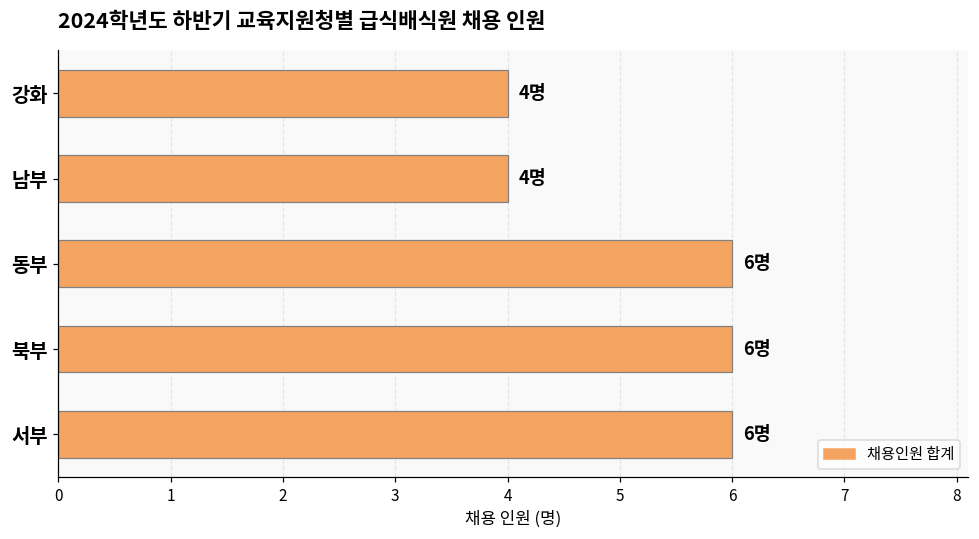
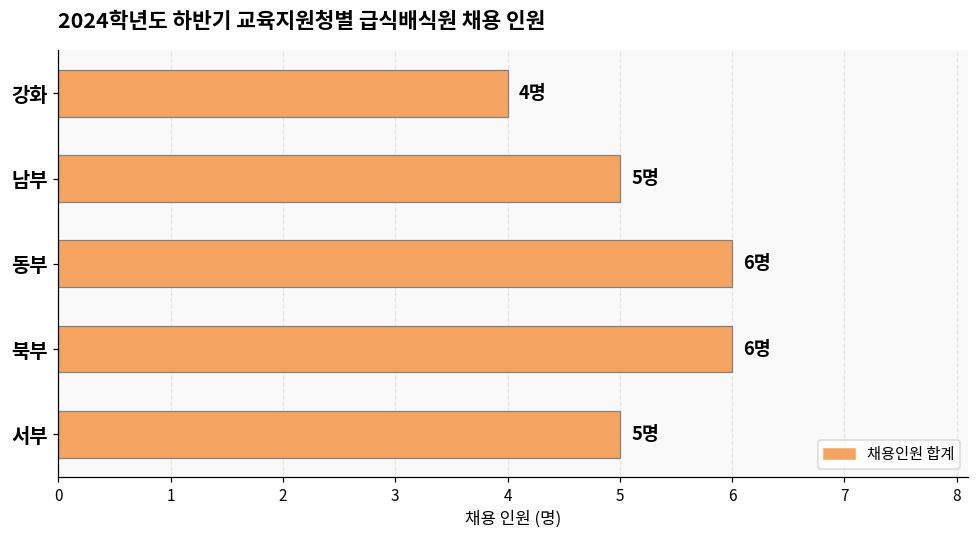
  {
    "강화": "4명",
-   "남부": "4명",
+   "남부": "5명",
    "동부": "6명",
    "북부": "6명",
-   "서부": "6명"
+   "서부": "5명"
  }
